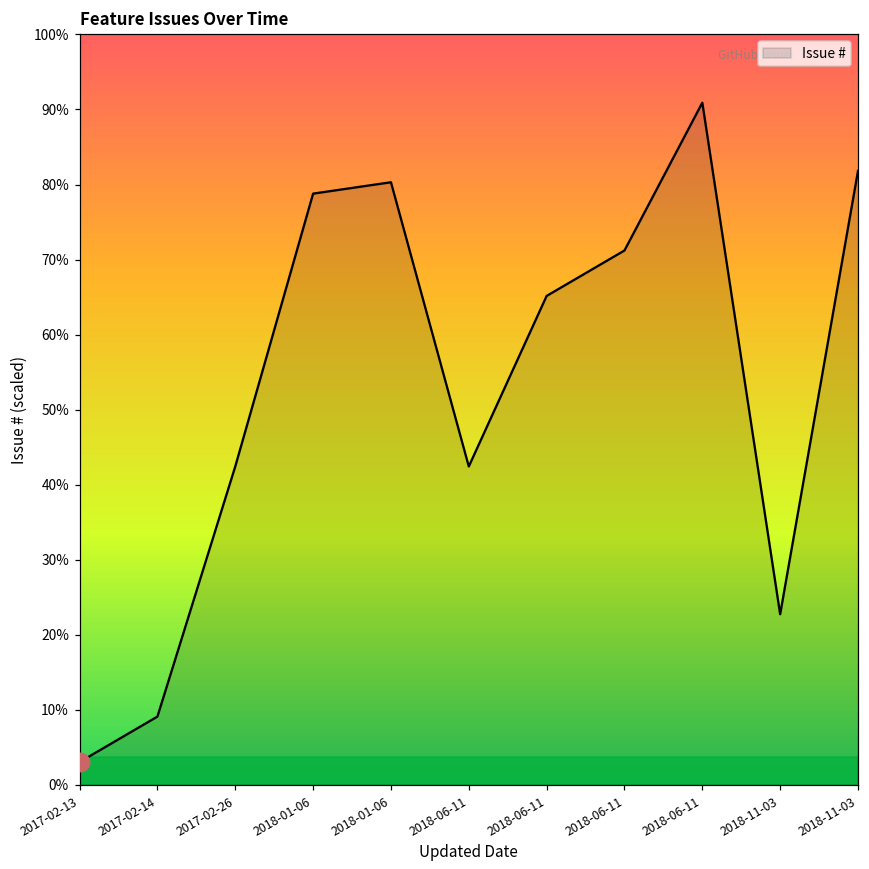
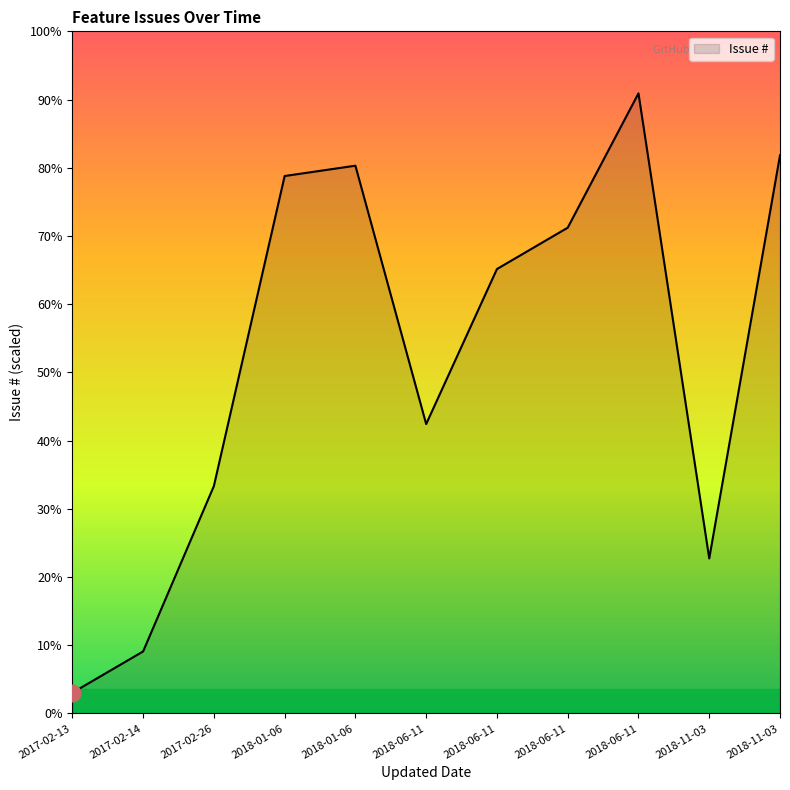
  {
    "Issue #": {
      "2017-02-14": "9%",
-     "2017-02-26": "42%"
+     "2017-02-26": "33%"
    }
  }
